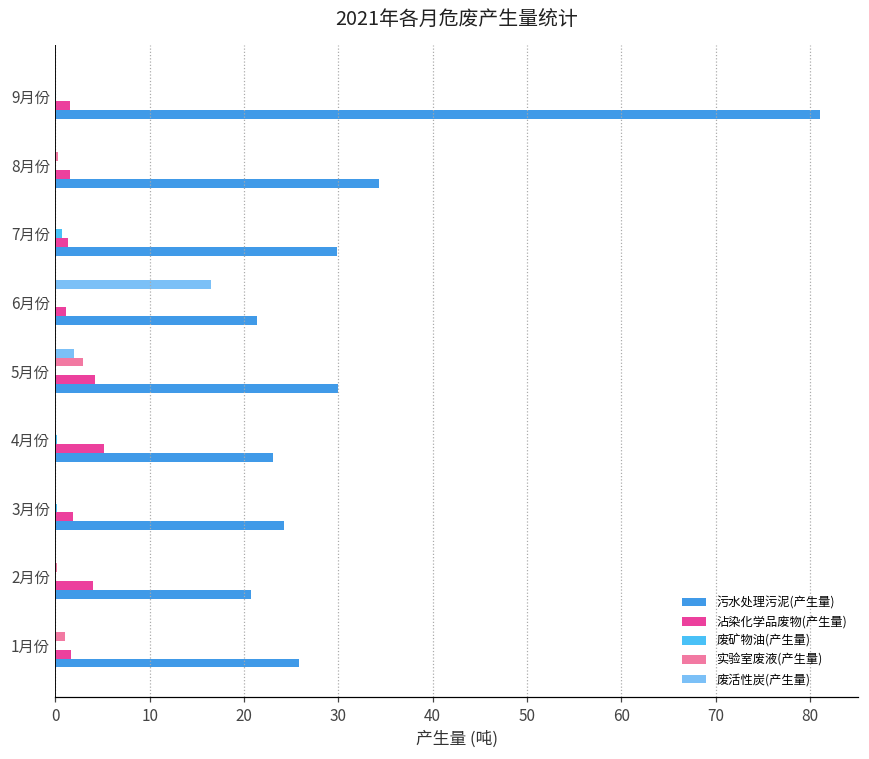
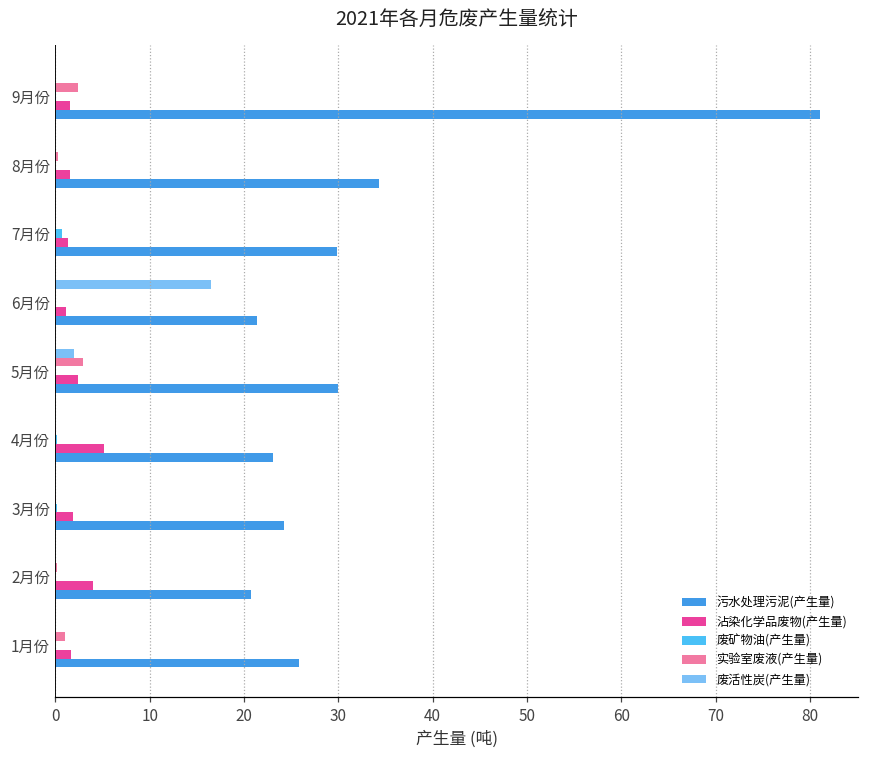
  {
    "沾染化学品废物(产生量)": {
      "9月份": 2,
      "8月份": 2,
      "7月份": 1,
      "6月份": 1,
-     "5月份": 4,
+     "5月份": 2,
      "4月份": 5,
      "3月份": 2,
      "2月份": 4,
      "1月份": 2
    },
    "实验室废液(产生量)": {
-     "9月份": 0,
+     "9月份": 2,
      "7月份": 0,
      "6月份": 0,
      "5月份": 3,
      "1月份": 1
    }
  }
